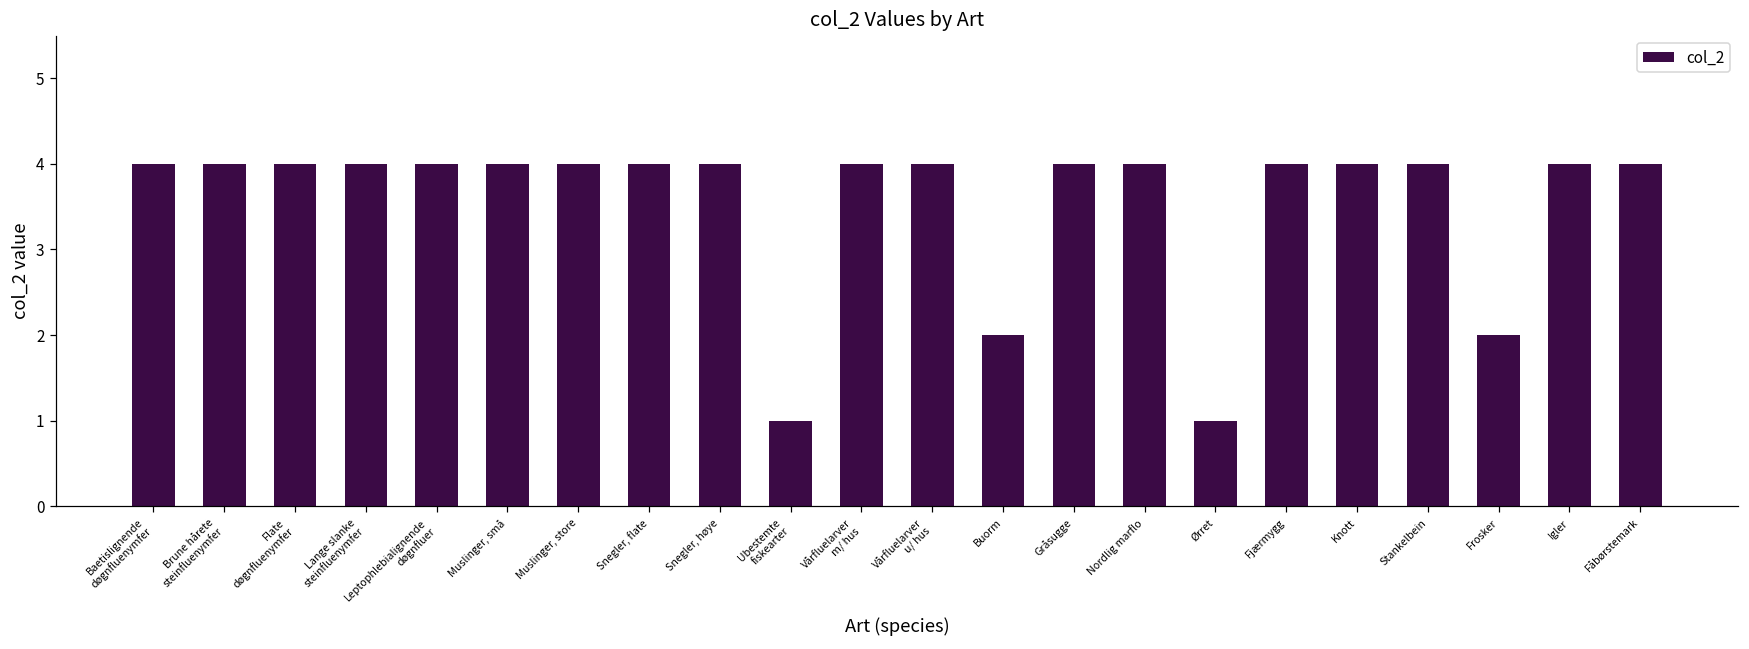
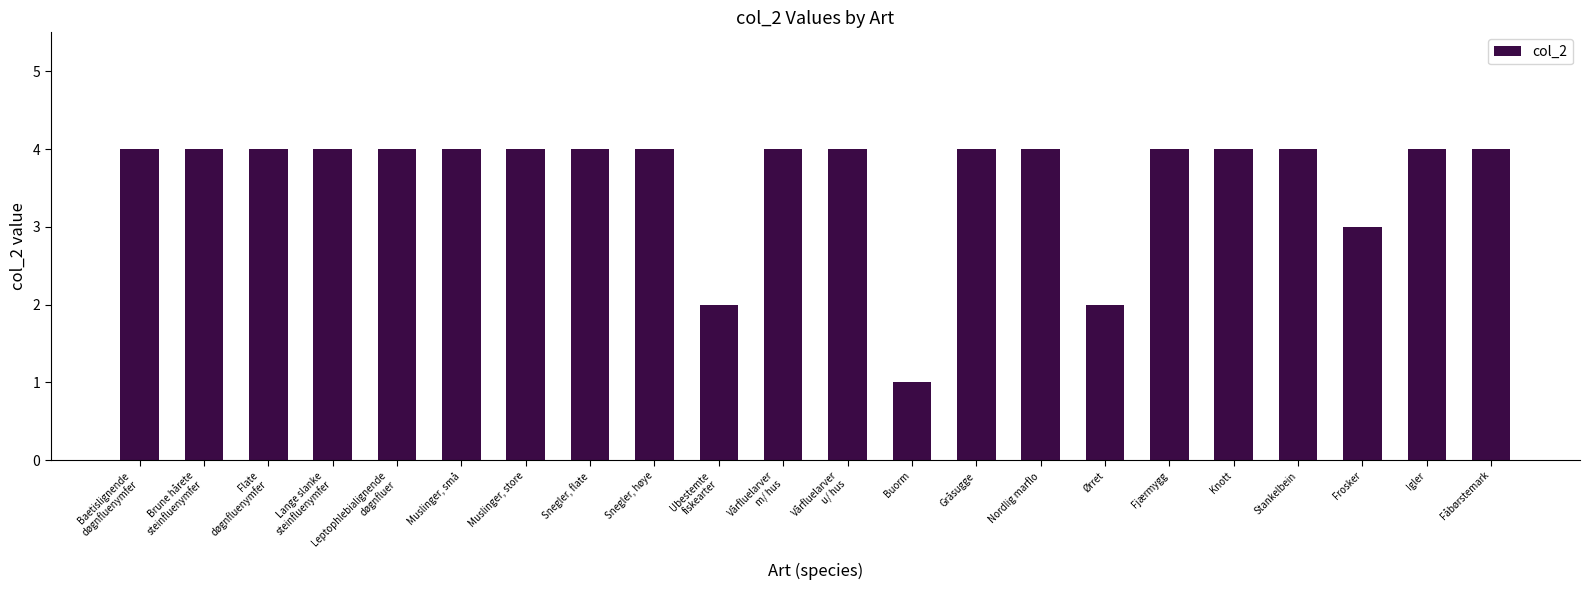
  {
    "Baetislignende døgnfluenymfer": 4,
    "Brune hårete steinfluenymfer": 4,
    "Flate døgnfluenymfer": 4,
    "Lange slanke steinfluenymfer": 4,
    "Leptophlebialignende døgnfluer": 4,
    "Muslinger, små": 4,
    "Muslinger, store": 4,
    "Snegler, flate": 4,
    "Snegler, høye": 4,
-   "Ubestemte fiskearter": 1,
+   "Ubestemte fiskearter": 2,
    "Vårfluelarver m/ hus": 4,
    "Vårfluelarver u/ hus": 4,
-   "Buorm": 2,
+   "Buorm": 1,
    "Gråsugge": 4,
    "Nordlig marflo": 4,
-   "Ørret": 1,
+   "Ørret": 2,
    "Fjærmygg": 4,
    "Knott": 4,
    "Stankelbein": 4,
-   "Frosker": 2,
+   "Frosker": 3,
    "Igler": 4,
    "Fåbørstemark": 4
  }
